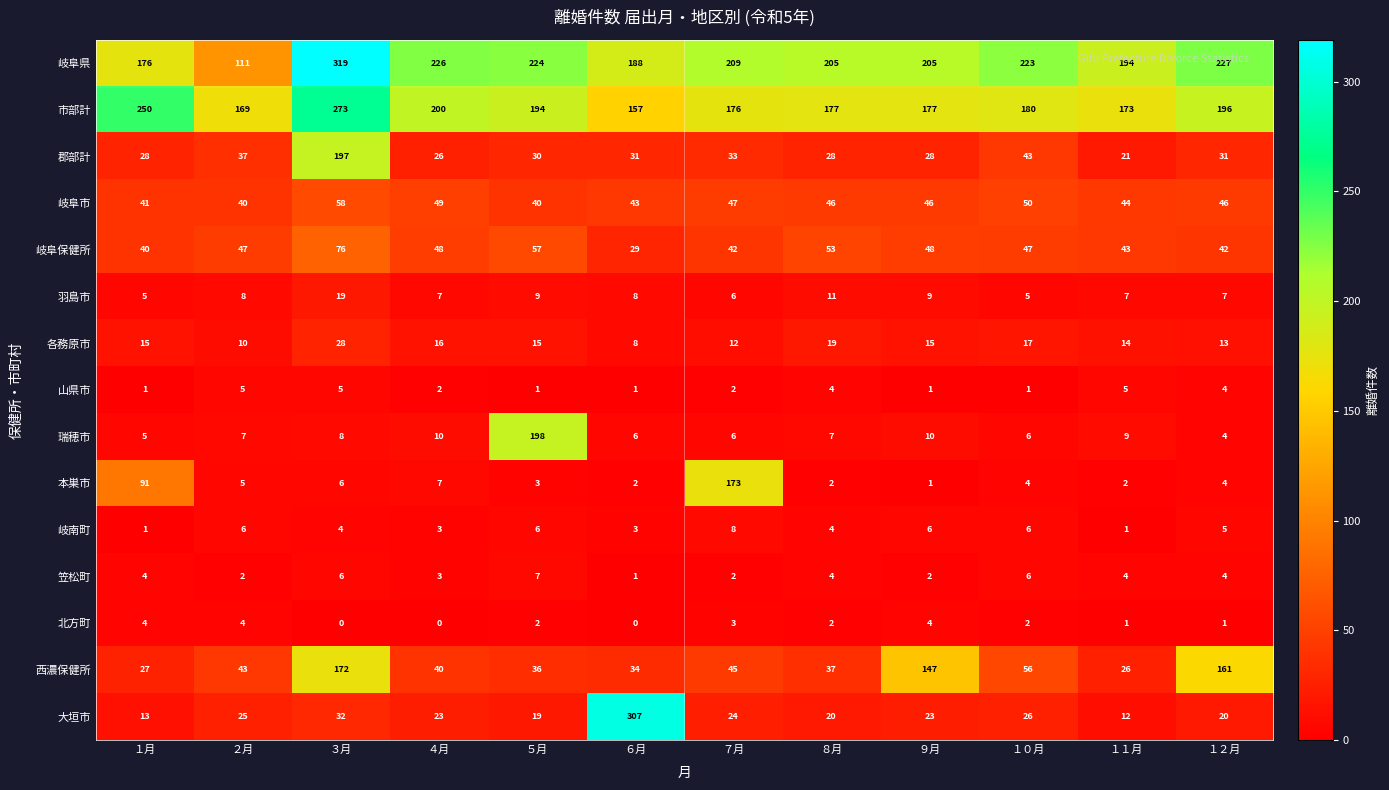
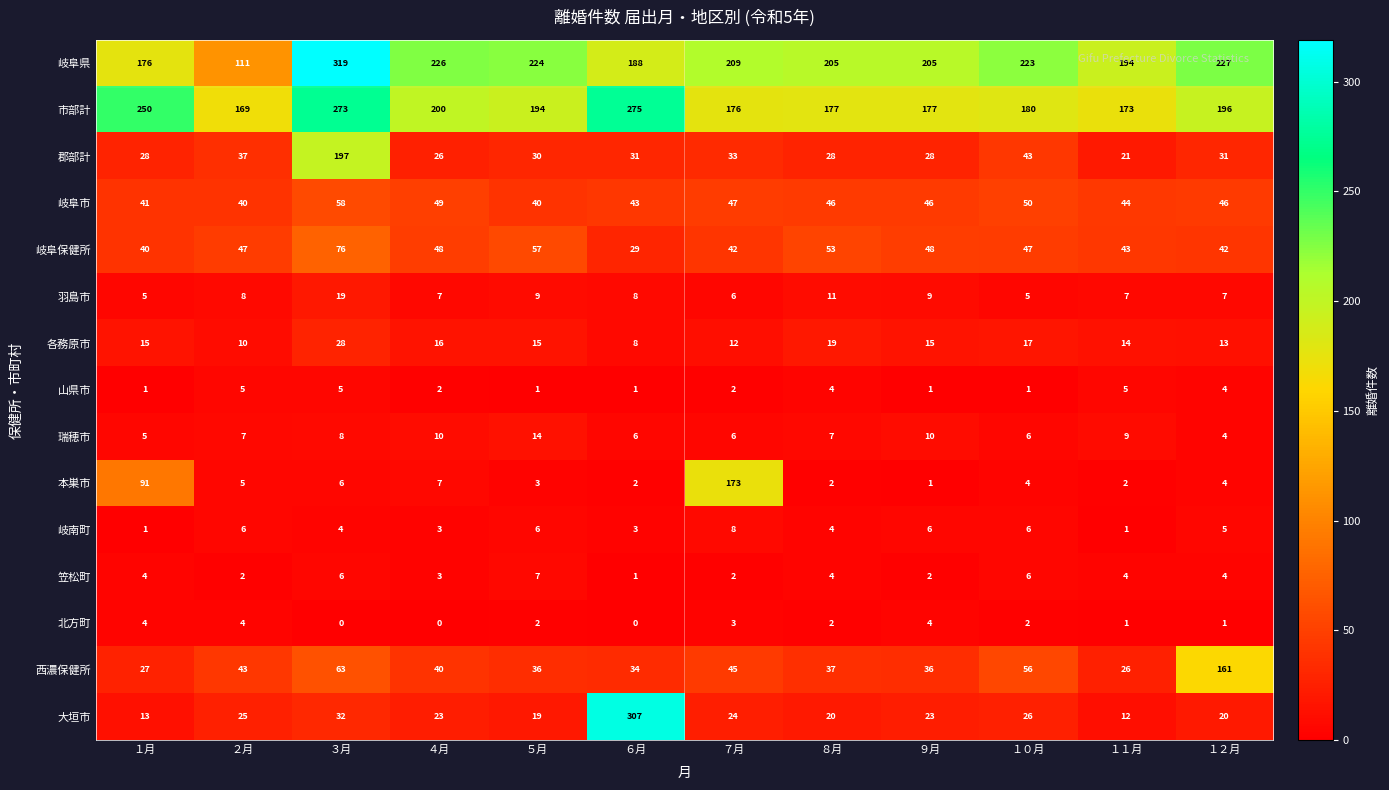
  {
    "岐阜県": {
      "１月": 176,
      "２月": 111,
      "３月": 319,
      "４月": 226,
      "５月": 224,
      "６月": 188,
      "７月": 209,
      "８月": 205,
      "９月": 205,
      "１０月": 223
    },
    "市部計": {
      "１月": 250,
      "２月": 169,
      "３月": 273,
      "４月": 200,
      "５月": 194,
-     "６月": 157,
+     "６月": 275,
      "７月": 176,
      "８月": 177,
      "９月": 177,
      "１０月": 180,
      "１１月": 173,
      "１２月": 196
    },
    "郡部計": {
      "１月": 28,
      "２月": 37,
      "３月": 197,
      "４月": 26,
      "５月": 30,
      "６月": 31,
      "７月": 33,
      "８月": 28,
      "９月": 28,
      "１０月": 43,
      "１１月": 21,
      "１２月": 31
    },
    "岐阜市": {
      "１月": 41,
      "２月": 40,
      "３月": 58,
      "４月": 49,
      "５月": 40,
      "６月": 43,
      "７月": 47,
      "８月": 46,
      "９月": 46,
      "１０月": 50,
      "１１月": 44,
      "１２月": 46
    },
    "岐阜保健所": {
      "１月": 40,
      "２月": 47,
      "３月": 76,
      "４月": 48,
      "５月": 57,
      "６月": 29,
      "７月": 42,
      "８月": 53,
      "９月": 48,
      "１０月": 47,
      "１１月": 43,
      "１２月": 42
    },
    "羽島市": {
      "１月": 5,
      "２月": 8,
      "３月": 19,
      "４月": 7,
      "５月": 9,
      "６月": 8,
      "７月": 6,
      "８月": 11,
      "９月": 9,
      "１０月": 5,
      "１１月": 7,
      "１２月": 7
    },
    "各務原市": {
      "１月": 15,
      "２月": 10,
      "３月": 28,
      "４月": 16,
      "５月": 15,
      "６月": 8,
      "７月": 12,
      "８月": 19,
      "９月": 15,
      "１０月": 17,
      "１１月": 14,
      "１２月": 13
    },
    "山県市": {
      "１月": 1,
      "２月": 5,
      "３月": 5,
      "４月": 2,
      "５月": 1,
      "６月": 1,
      "７月": 2,
      "８月": 4,
      "９月": 1,
      "１０月": 1,
      "１１月": 5,
      "１２月": 4
    },
    "瑞穂市": {
      "１月": 5,
      "２月": 7,
      "３月": 8,
      "４月": 10,
-     "５月": 198,
+     "５月": 14,
      "６月": 6,
      "７月": 6,
      "８月": 7,
      "９月": 10,
      "１０月": 6,
      "１１月": 9,
      "１２月": 4
    },
    "本巣市": {
      "１月": 91,
      "２月": 5,
      "３月": 6,
      "４月": 7,
      "５月": 3,
      "６月": 2,
      "７月": 173,
      "８月": 2,
      "９月": 1,
      "１０月": 4,
      "１１月": 2,
      "１２月": 4
    },
    "岐南町": {
      "１月": 1,
      "２月": 6,
      "３月": 4,
      "４月": 3,
      "５月": 6,
      "６月": 3,
      "７月": 8,
      "８月": 4,
      "９月": 6,
      "１０月": 6,
      "１１月": 1,
      "１２月": 5
    },
    "笠松町": {
      "１月": 4,
      "２月": 2,
      "３月": 6,
      "４月": 3,
      "５月": 7,
      "６月": 1,
      "７月": 2,
      "８月": 4,
      "９月": 2,
      "１０月": 6,
      "１１月": 4,
      "１２月": 4
    },
    "北方町": {
      "１月": 4,
      "２月": 4,
      "３月": 0,
      "４月": 0,
      "５月": 2,
      "６月": 0,
      "７月": 3,
      "８月": 2,
      "９月": 4,
      "１０月": 2,
      "１１月": 1,
      "１２月": 1
    },
    "西濃保健所": {
      "１月": 27,
      "２月": 43,
-     "３月": 172,
+     "３月": 63,
      "４月": 40,
      "５月": 36,
      "６月": 34,
      "７月": 45,
      "８月": 37,
-     "９月": 147,
+     "９月": 36,
      "１０月": 56,
      "１１月": 26,
      "１２月": 161
    },
    "大垣市": {
      "１月": 13,
      "２月": 25,
      "３月": 32,
      "４月": 23,
      "５月": 19,
      "６月": 307,
      "７月": 24,
      "８月": 20,
      "９月": 23,
      "１０月": 26,
      "１１月": 12,
      "１２月": 20
    }
  }
